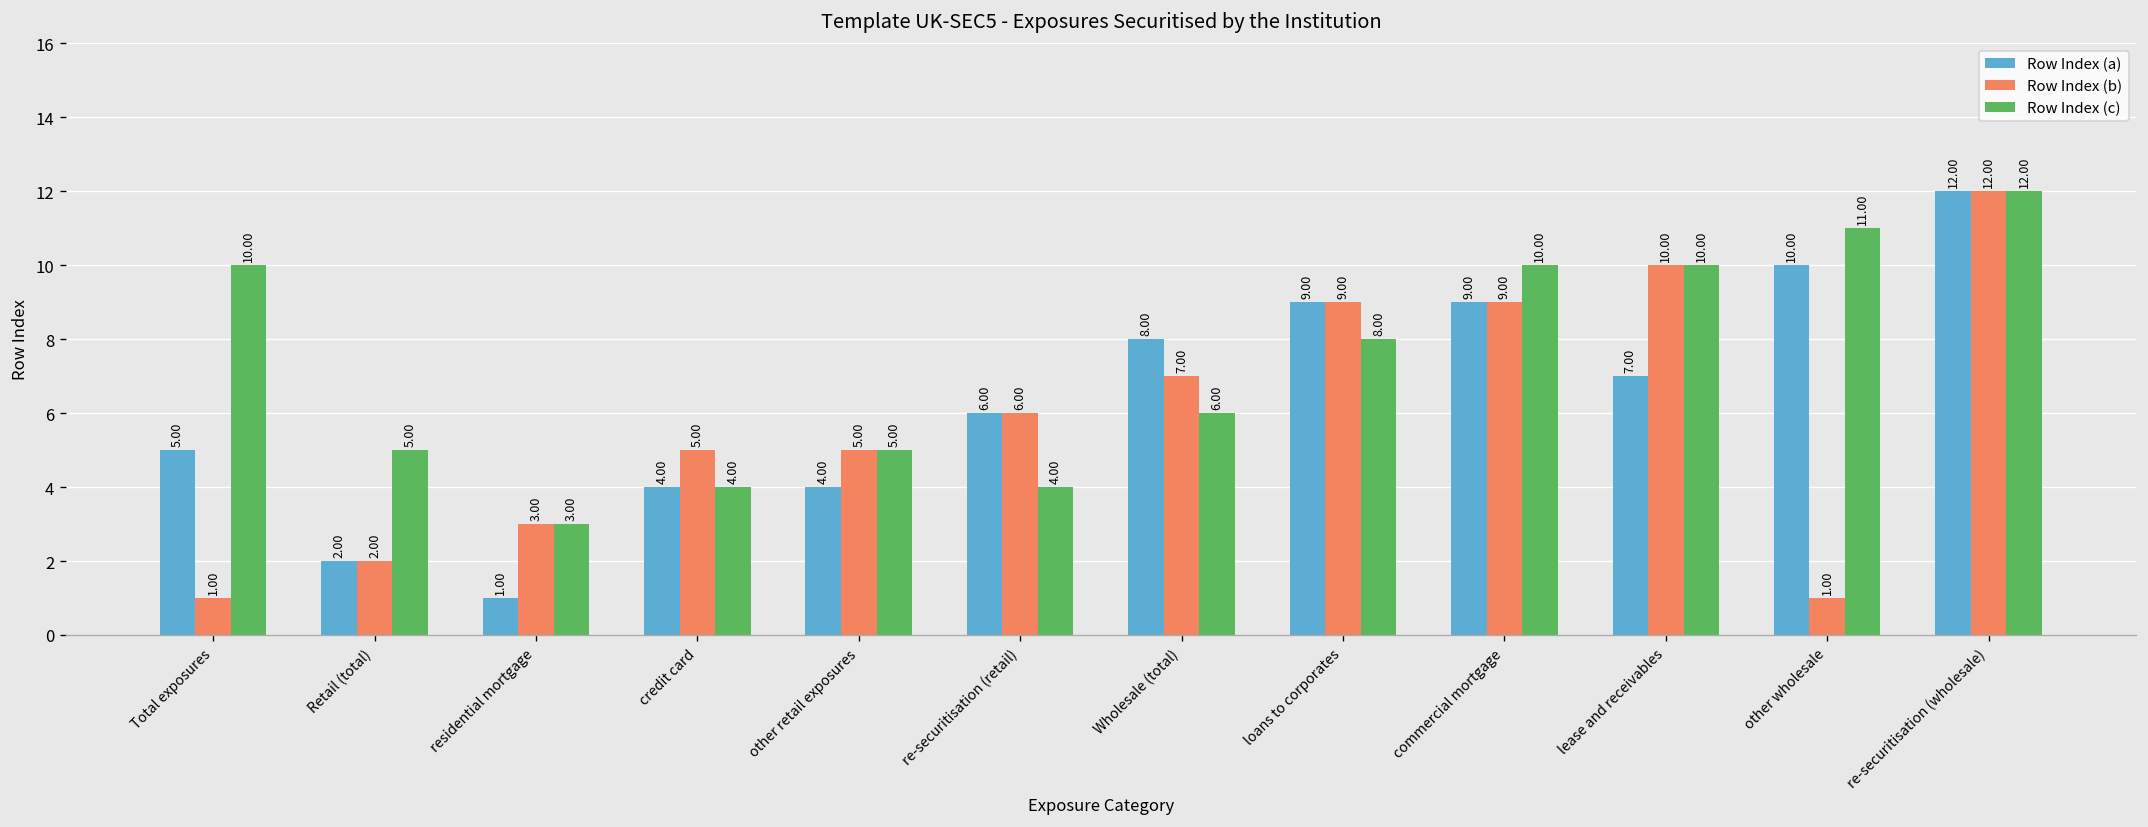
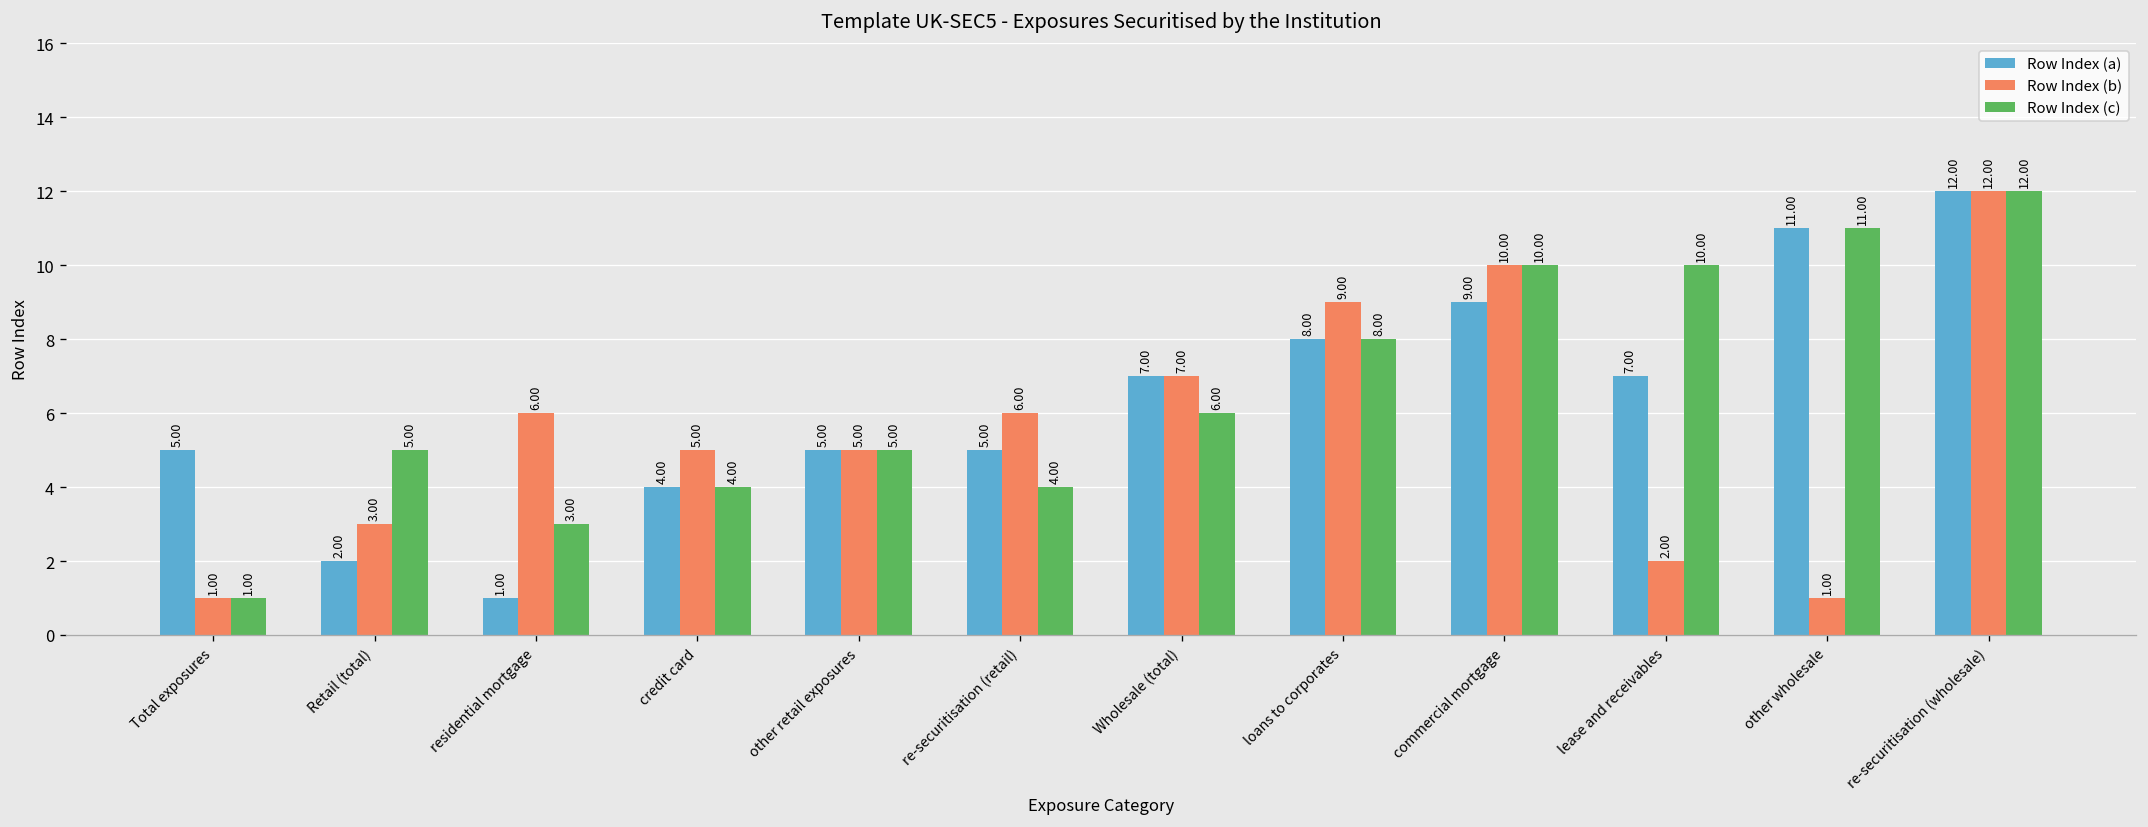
  {
    "Row Index (a)": {
      "Total exposures": 5.00,
      "Retail (total)": 2.00,
      "residential mortgage": 1.00,
      "credit card": 4.00,
-     "other retail exposures": 4.00,
-     "re-securitisation (retail)": 6.00,
-     "Wholesale (total)": 8.00,
-     "loans to corporates": 9.00,
+     "other retail exposures": 5.00,
+     "re-securitisation (retail)": 5.00,
+     "Wholesale (total)": 7.00,
+     "loans to corporates": 8.00,
      "commercial mortgage": 9.00,
      "lease and receivables": 7.00,
-     "other wholesale": 10.00,
+     "other wholesale": 11.00,
      "re-securitisation (wholesale)": 12.00
    },
    "Row Index (b)": {
      "Total exposures": 1.00,
-     "Retail (total)": 2.00,
-     "residential mortgage": 3.00,
+     "Retail (total)": 3.00,
+     "residential mortgage": 6.00,
      "credit card": 5.00,
      "other retail exposures": 5.00,
      "re-securitisation (retail)": 6.00,
      "Wholesale (total)": 7.00,
      "loans to corporates": 9.00,
-     "commercial mortgage": 9.00,
-     "lease and receivables": 10.00,
+     "commercial mortgage": 10.00,
+     "lease and receivables": 2.00,
      "other wholesale": 1.00,
      "re-securitisation (wholesale)": 12.00
    },
    "Row Index (c)": {
-     "Total exposures": 10.00,
+     "Total exposures": 1.00,
      "Retail (total)": 5.00,
      "residential mortgage": 3.00,
      "credit card": 4.00,
      "other retail exposures": 5.00,
      "re-securitisation (retail)": 4.00,
      "Wholesale (total)": 6.00,
      "loans to corporates": 8.00,
      "commercial mortgage": 10.00,
      "lease and receivables": 10.00,
      "other wholesale": 11.00,
      "re-securitisation (wholesale)": 12.00
    }
  }
